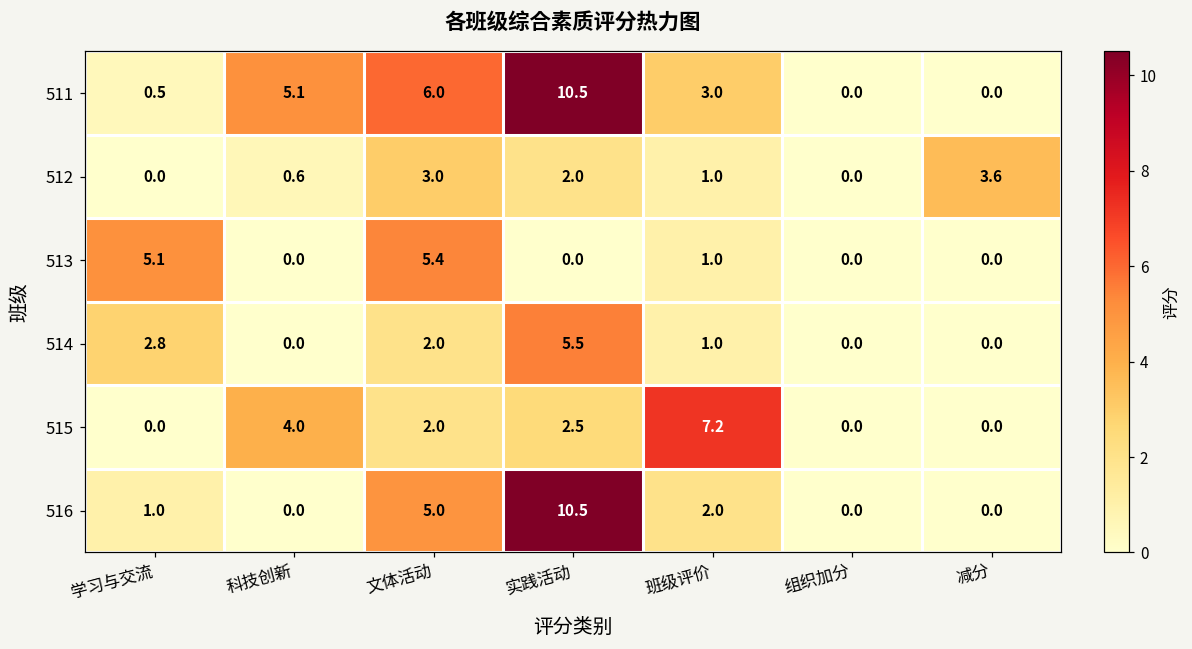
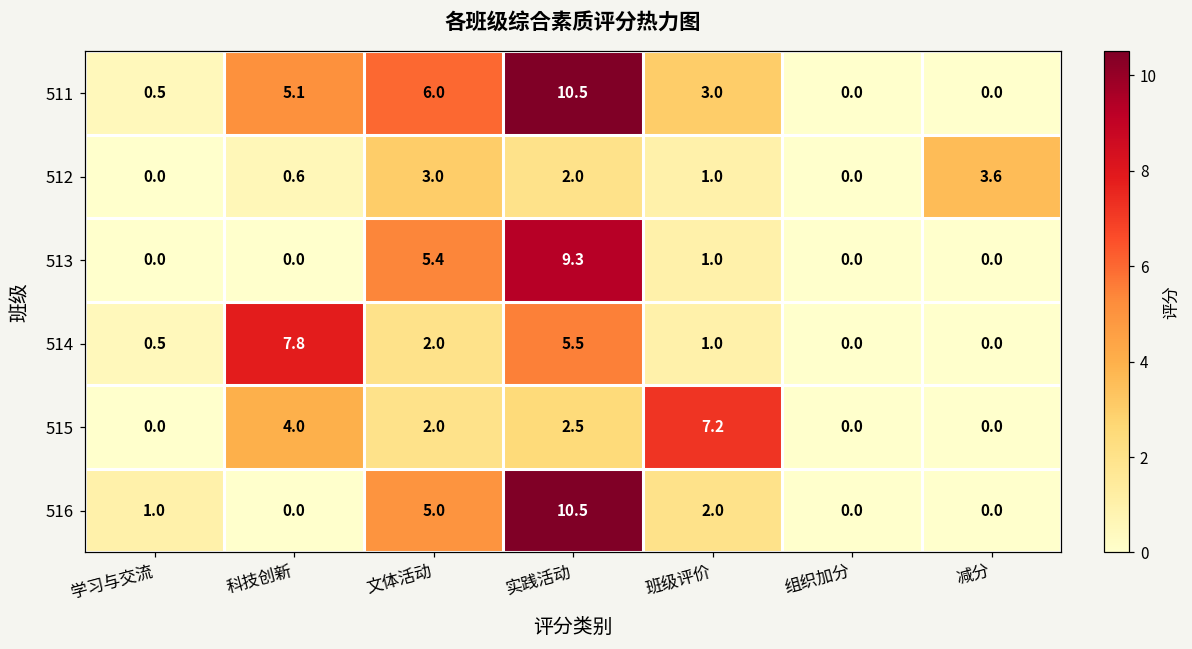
  {
    "511": {
      "学习与交流": 0.5,
      "科技创新": 5.1,
      "文体活动": 6.0,
      "实践活动": 10.5,
      "班级评价": 3.0,
      "组织加分": 0.0,
      "减分": 0.0
    },
    "512": {
      "学习与交流": 0.0,
      "科技创新": 0.6,
      "文体活动": 3.0,
      "实践活动": 2.0,
      "班级评价": 1.0,
      "组织加分": 0.0,
      "减分": 3.6
    },
    "513": {
-     "学习与交流": 5.1,
+     "学习与交流": 0.0,
      "科技创新": 0.0,
      "文体活动": 5.4,
-     "实践活动": 0.0,
+     "实践活动": 9.3,
      "班级评价": 1.0,
      "组织加分": 0.0,
      "减分": 0.0
    },
    "514": {
-     "学习与交流": 2.8,
-     "科技创新": 0.0,
+     "学习与交流": 0.5,
+     "科技创新": 7.8,
      "文体活动": 2.0,
      "实践活动": 5.5,
      "班级评价": 1.0,
      "组织加分": 0.0,
      "减分": 0.0
    },
    "515": {
      "学习与交流": 0.0,
      "科技创新": 4.0,
      "文体活动": 2.0,
      "实践活动": 2.5,
      "班级评价": 7.2,
      "组织加分": 0.0,
      "减分": 0.0
    },
    "516": {
      "学习与交流": 1.0,
      "科技创新": 0.0,
      "文体活动": 5.0,
      "实践活动": 10.5,
      "班级评价": 2.0,
      "组织加分": 0.0,
      "减分": 0.0
    }
  }
